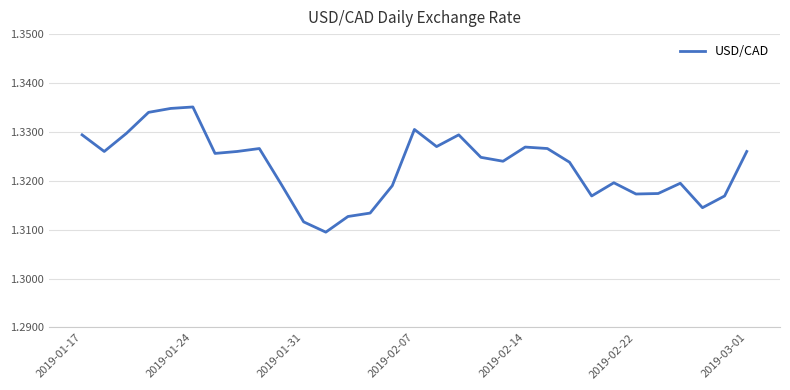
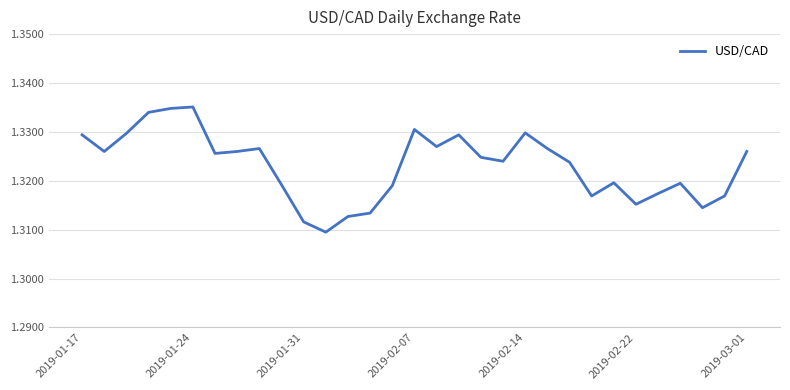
  {
    "2019-01-17": 1.329,
    "2019-01-24": 1.335,
    "2019-01-31": 1.312,
    "2019-02-07": 1.331,
-   "2019-02-14": 1.327,
-   "2019-02-22": 1.317,
+   "2019-02-14": 1.330,
+   "2019-02-22": 1.315,
    "2019-03-01": 1.326
  }
